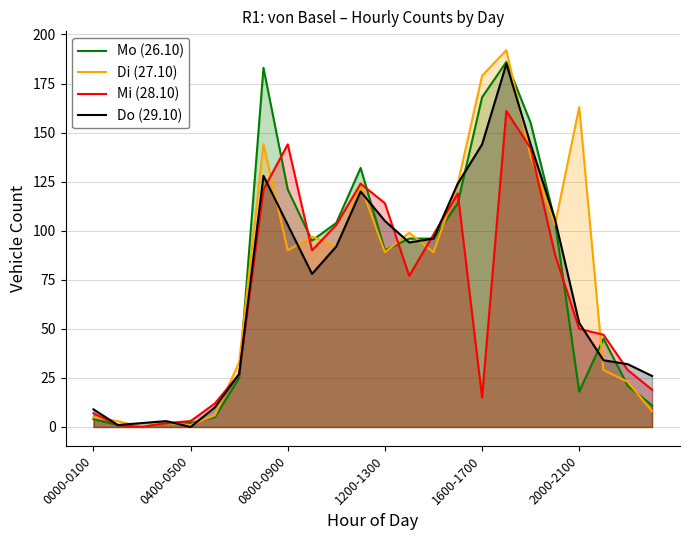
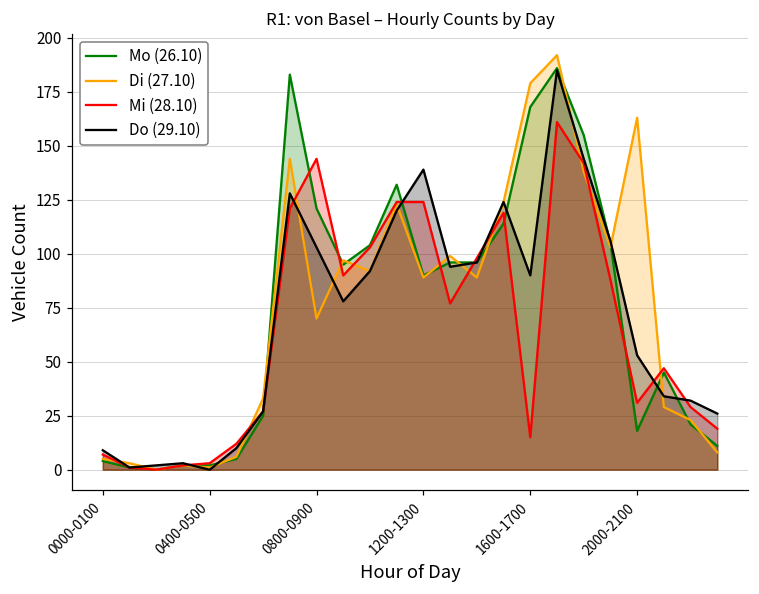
  {
    "Mo (26.10)": {
      "0800-0900": 121,
      "1600-1700": 168,
      "2000-2100": 18
    },
    "Di (27.10)": {
-     "0800-0900": 90,
+     "0800-0900": 70,
      "1600-1700": 179,
      "2000-2100": 163
    },
    "Mi (28.10)": {
      "0000-0100": 7,
      "0800-0900": 144,
-     "1200-1300": 114,
+     "1200-1300": 124,
      "1600-1700": 15,
-     "2000-2100": 50
+     "2000-2100": 31
    },
    "Do (29.10)": {
      "0000-0100": 9,
      "0800-0900": 103,
-     "1200-1300": 105,
-     "1600-1700": 144,
+     "1200-1300": 139,
+     "1600-1700": 90,
      "2000-2100": 53
    }
  }
